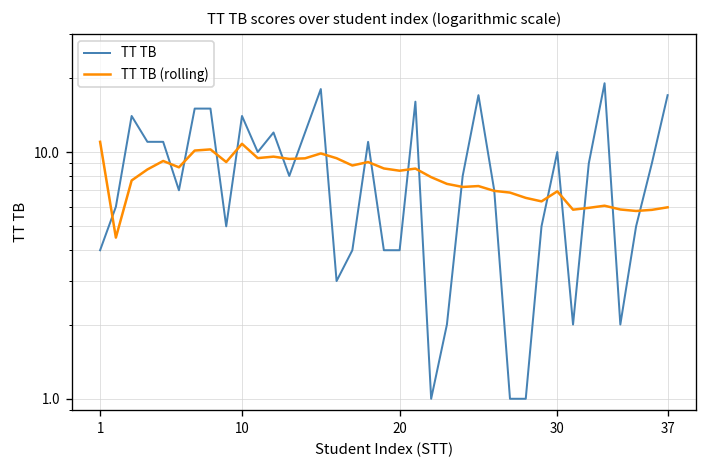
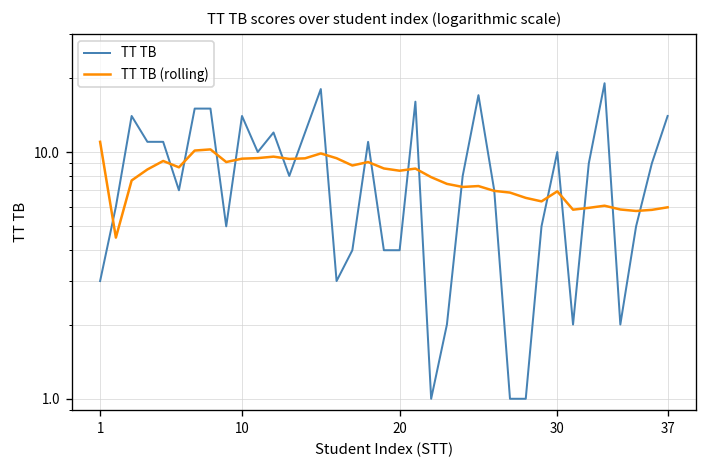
  {
    "TT TB": {
-     "1": 4,
+     "1": 3,
      "10": 14,
      "20": 4,
      "30": 10,
-     "37": 17
+     "37": 14
    },
    "TT TB (rolling)": {
      "1": 11,
-     "10": 11,
+     "10": 9,
      "20": 8.4,
      "30": 7,
      "37": 6
    }
  }
